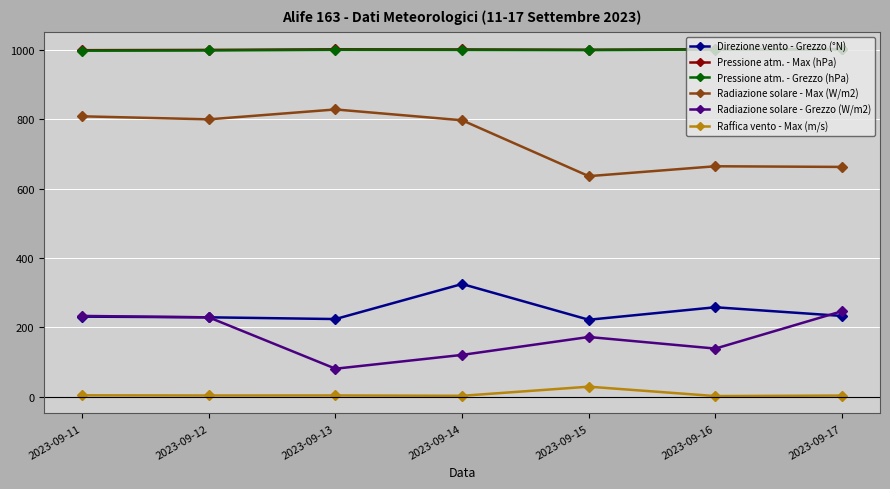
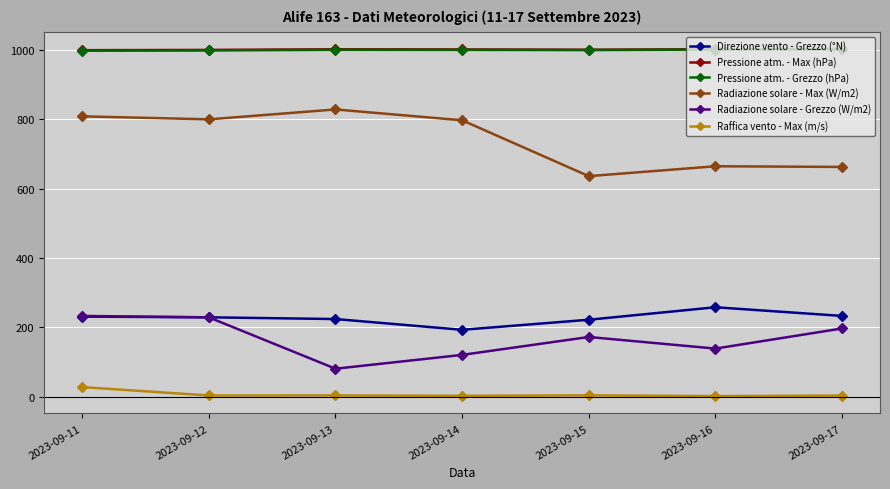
  {
    "Direzione vento - Grezzo (°N)": {
      "2023-09-13": 220,
-     "2023-09-14": 330,
+     "2023-09-14": 190,
      "2023-09-15": 220,
      "2023-09-16": 260,
      "2023-09-17": 230
    },
    "Radiazione solare - Max (W/m2)": {
      "2023-09-11": 810,
      "2023-09-12": 800,
      "2023-09-13": 830,
      "2023-09-14": 800,
      "2023-09-15": 640,
      "2023-09-16": 660,
      "2023-09-17": 660
    },
    "Radiazione solare - Grezzo (W/m2)": {
      "2023-09-13": 80,
      "2023-09-14": 120,
      "2023-09-15": 170,
      "2023-09-16": 140,
-     "2023-09-17": 250
+     "2023-09-17": 200
    },
    "Raffica vento - Max (m/s)": {
-     "2023-09-11": 0,
+     "2023-09-11": 30,
      "2023-09-12": 0,
      "2023-09-13": 0,
      "2023-09-14": 0,
-     "2023-09-15": 30,
+     "2023-09-15": 0,
      "2023-09-16": 0,
      "2023-09-17": 0
    }
  }
